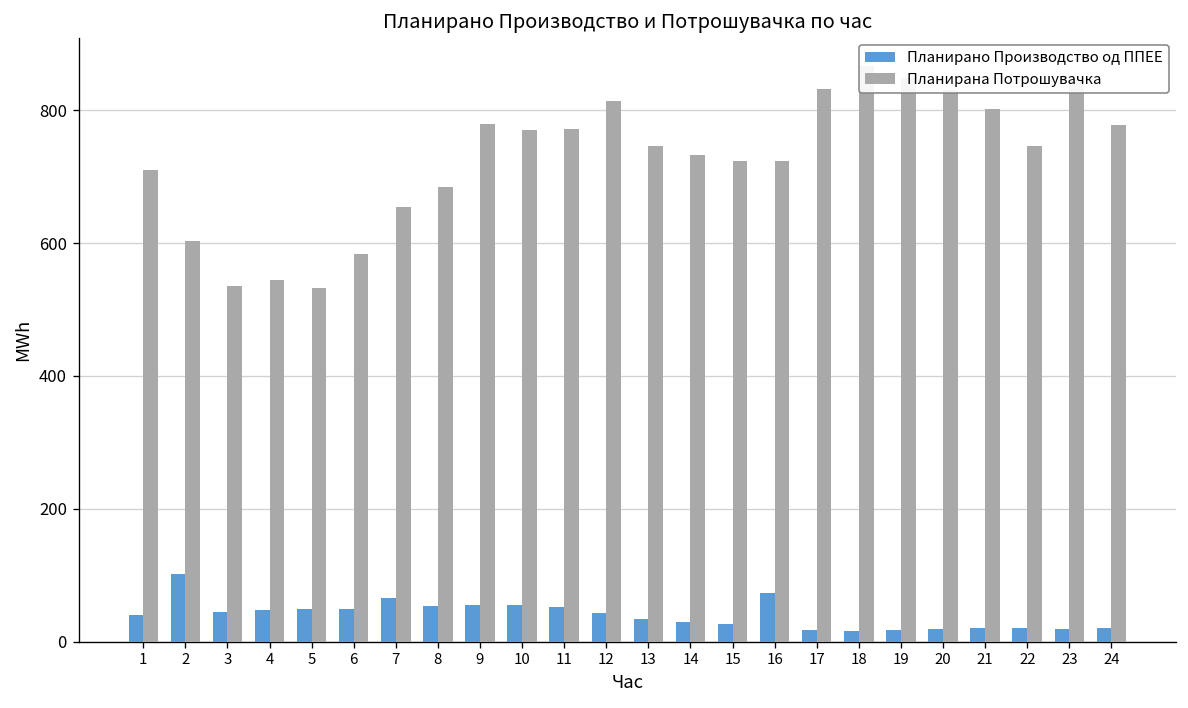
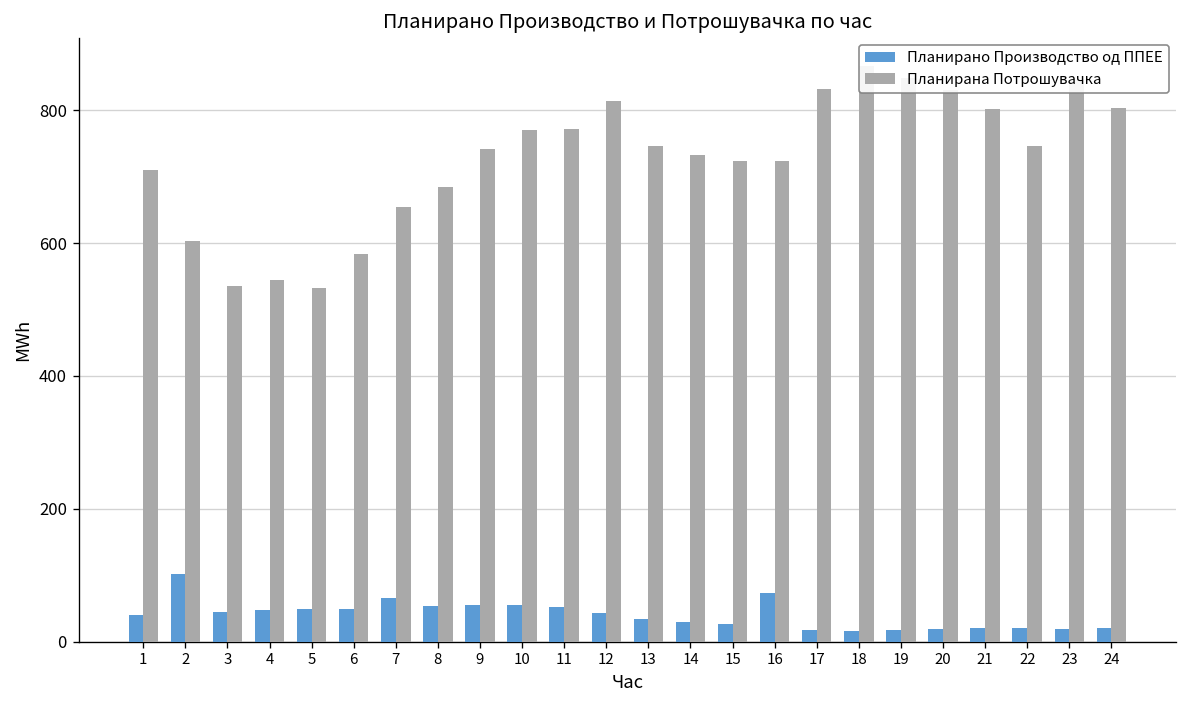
  {
    "Планирано Производство од ППЕЕ": {
      "1": 40,
      "2": 100,
      "3": 40,
      "4": 50,
      "5": 50,
      "6": 50,
      "7": 70,
      "8": 50,
      "9": 60,
      "10": 60,
      "11": 50,
      "12": 40,
      "13": 30,
      "14": 30,
      "15": 30,
      "16": 70,
      "17": 20,
      "18": 20,
      "19": 20,
      "20": 20,
      "21": 20,
      "22": 20,
      "23": 20,
      "24": 20
    },
    "Планирана Потрошувачка": {
      "1": 710,
      "2": 600,
      "3": 540,
      "4": 540,
      "5": 530,
      "6": 580,
      "7": 650,
      "8": 680,
-     "9": 780,
+     "9": 740,
      "10": 770,
      "11": 770,
      "12": 810,
      "13": 750,
      "14": 730,
      "15": 720,
      "16": 720,
      "17": 830,
      "21": 800,
      "22": 750,
-     "24": 780
+     "24": 800
    }
  }
